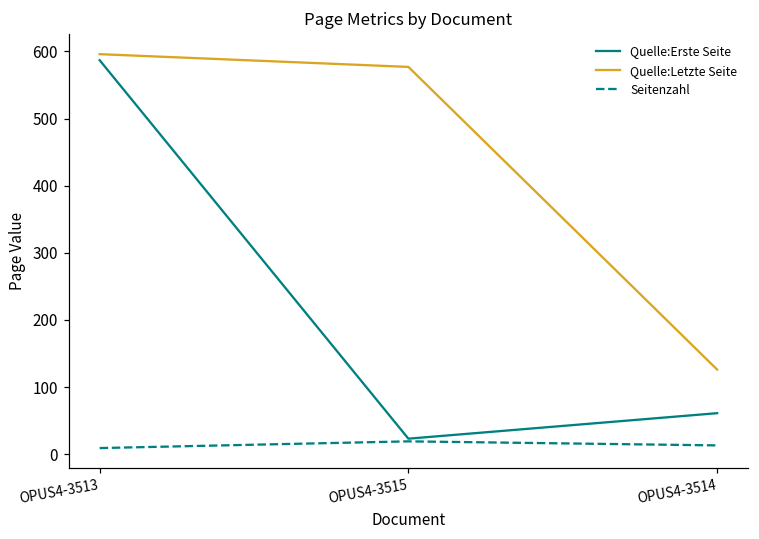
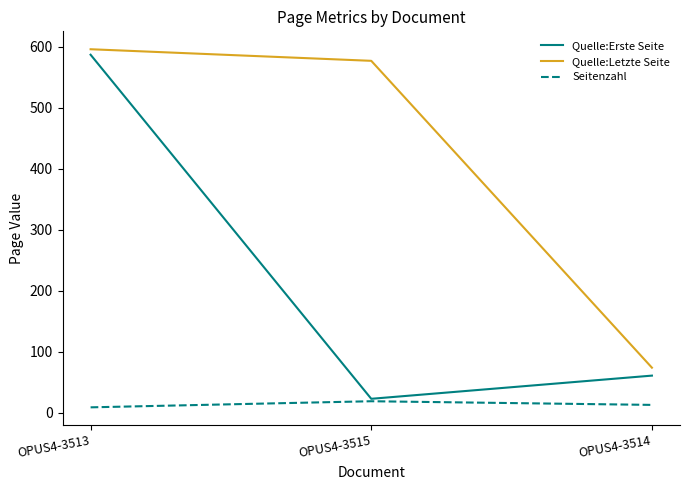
  {
    "Quelle:Letzte Seite": {
      "OPUS4-3513": 600,
      "OPUS4-3515": 580,
-     "OPUS4-3514": 130
+     "OPUS4-3514": 70
    }
  }
